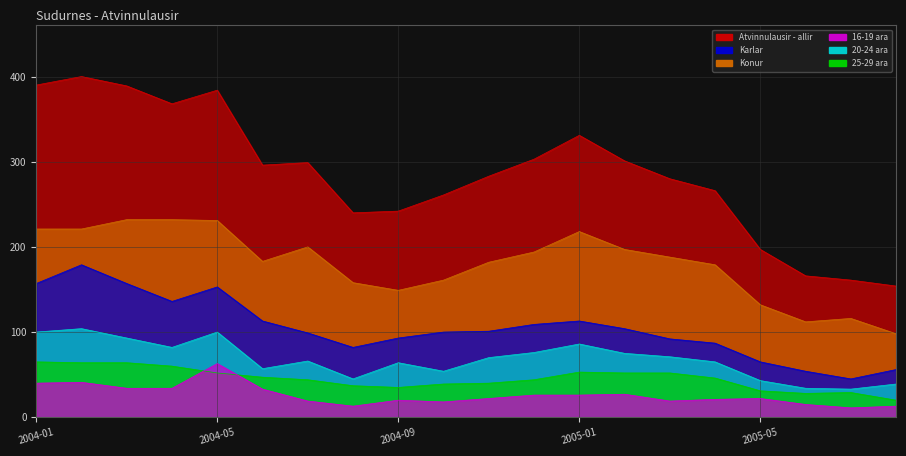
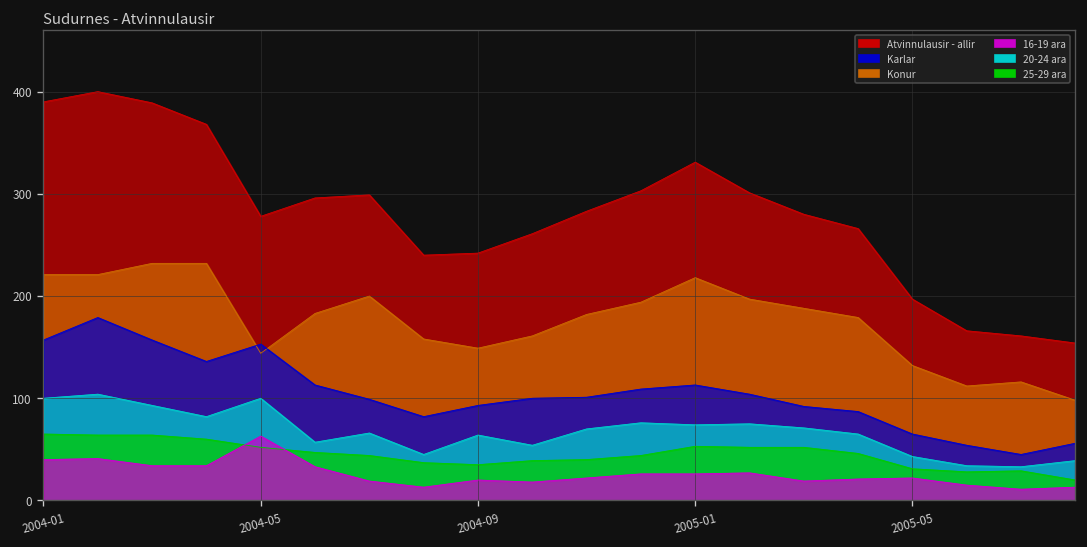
  {
    "Atvinnulausir - allir": {
      "2004-01": 390,
-     "2004-05": 380,
+     "2004-05": 280,
      "2004-09": 240,
      "2005-01": 330,
      "2005-05": 200
    },
    "Konur": {
      "2004-01": 220,
-     "2004-05": 230,
+     "2004-05": 140,
      "2004-09": 150,
      "2005-01": 220,
      "2005-05": 130
    },
    "Karlar": {
      "2004-01": 160,
      "2004-05": 150,
      "2004-09": 90,
      "2005-01": 110,
      "2005-05": 70
    },
    "20-24 ara": {
      "2004-01": 100,
      "2004-05": 100,
      "2004-09": 60,
-     "2005-01": 90,
+     "2005-01": 70,
      "2005-05": 40
    },
    "25-29 ara": {
      "2004-01": 70,
      "2004-05": 50,
      "2004-09": 40,
      "2005-01": 50,
      "2005-05": 30
    },
    "16-19 ara": {
      "2004-01": 40,
      "2004-05": 60,
      "2004-09": 20,
      "2005-01": 30,
      "2005-05": 20
    }
  }
